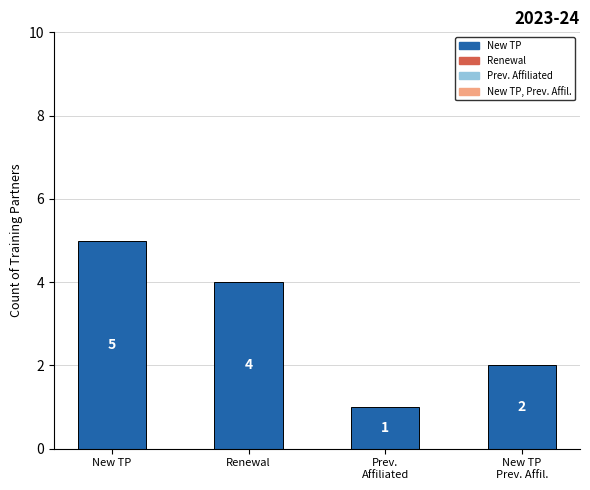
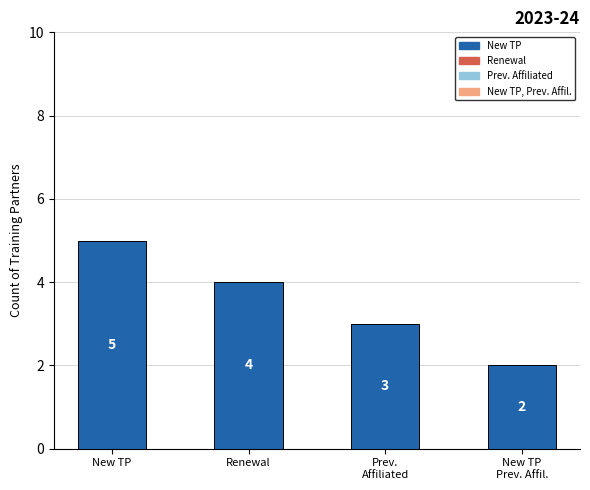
  {
    "New TP": 5,
    "Renewal": 4,
-   "Prev. Affiliated": 1,
+   "Prev. Affiliated": 3,
    "New TP Prev. Affil.": 2
  }
